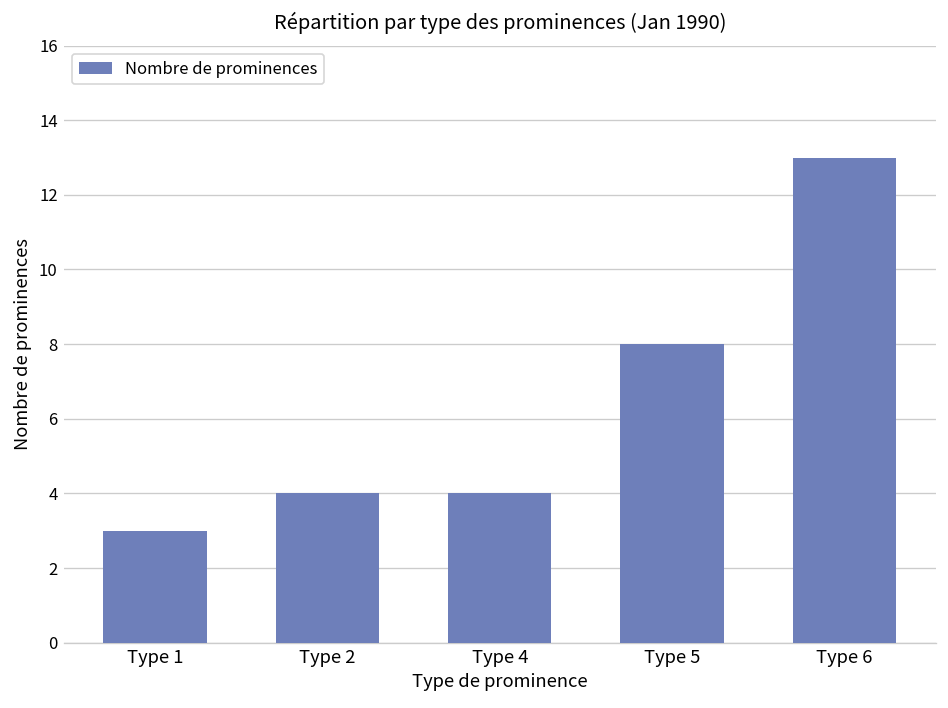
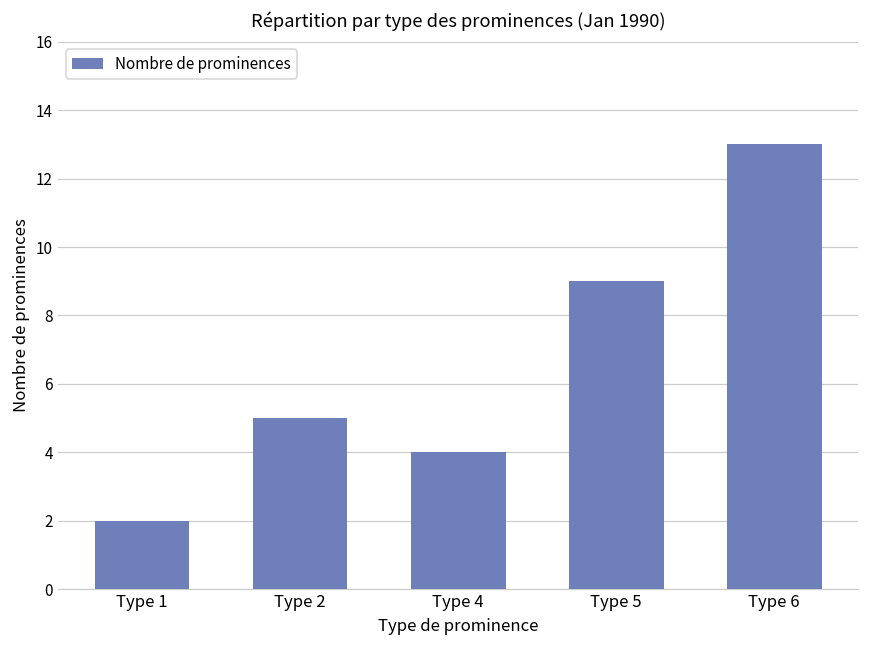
  {
-   "Type 1": 3,
-   "Type 2": 4,
+   "Type 1": 2,
+   "Type 2": 5,
    "Type 4": 4,
-   "Type 5": 8,
+   "Type 5": 9,
    "Type 6": 13
  }
